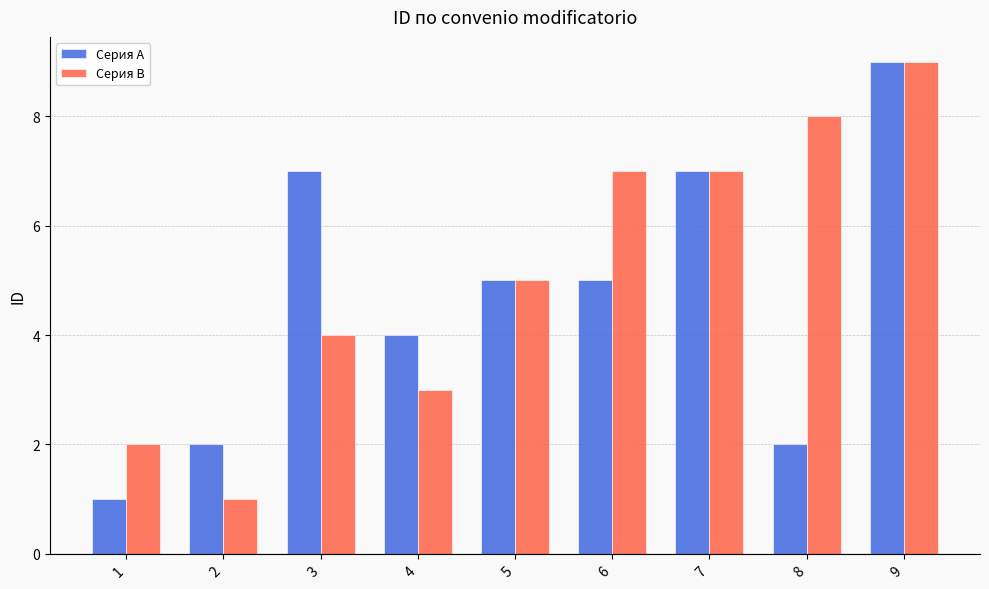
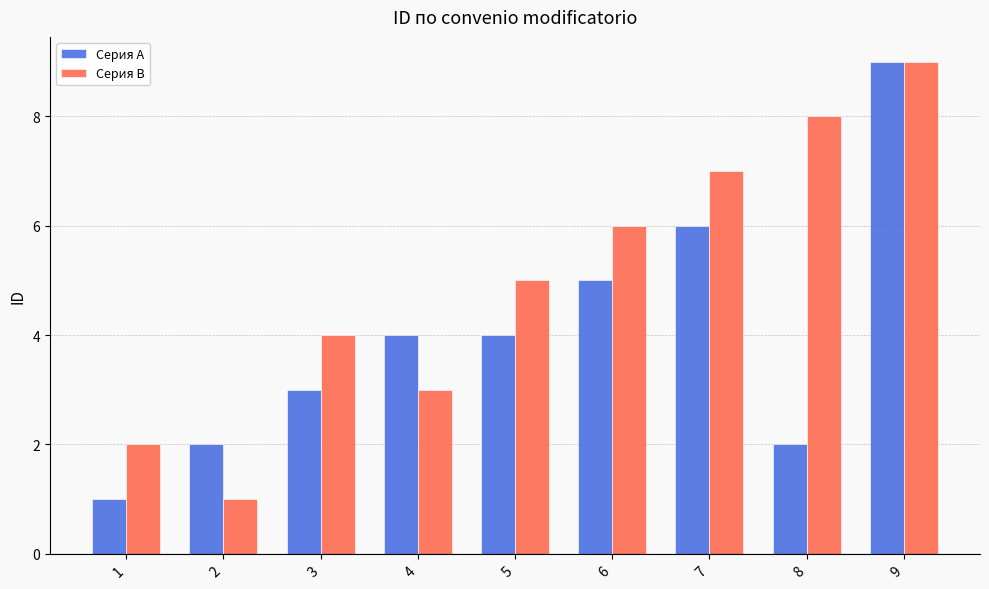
  {
    "Серия A": {
      "1": 1,
      "2": 2,
-     "3": 7,
+     "3": 3,
      "4": 4,
-     "5": 5,
+     "5": 4,
      "6": 5,
-     "7": 7,
+     "7": 6,
      "8": 2,
      "9": 9
    },
    "Серия B": {
      "1": 2,
      "2": 1,
      "3": 4,
      "4": 3,
      "5": 5,
-     "6": 7,
+     "6": 6,
      "7": 7,
      "8": 8,
      "9": 9
    }
  }
